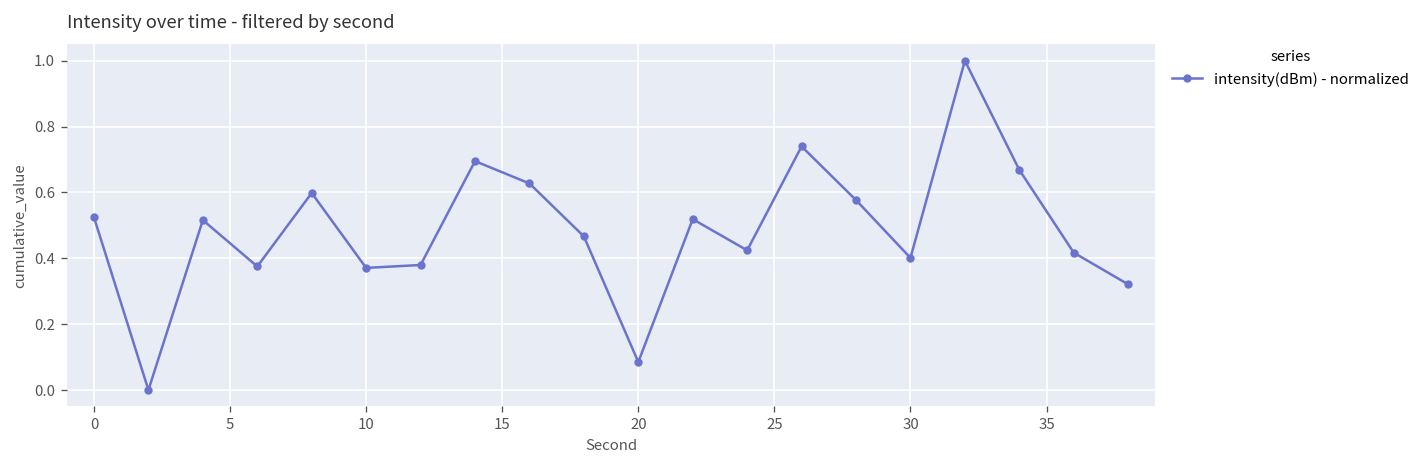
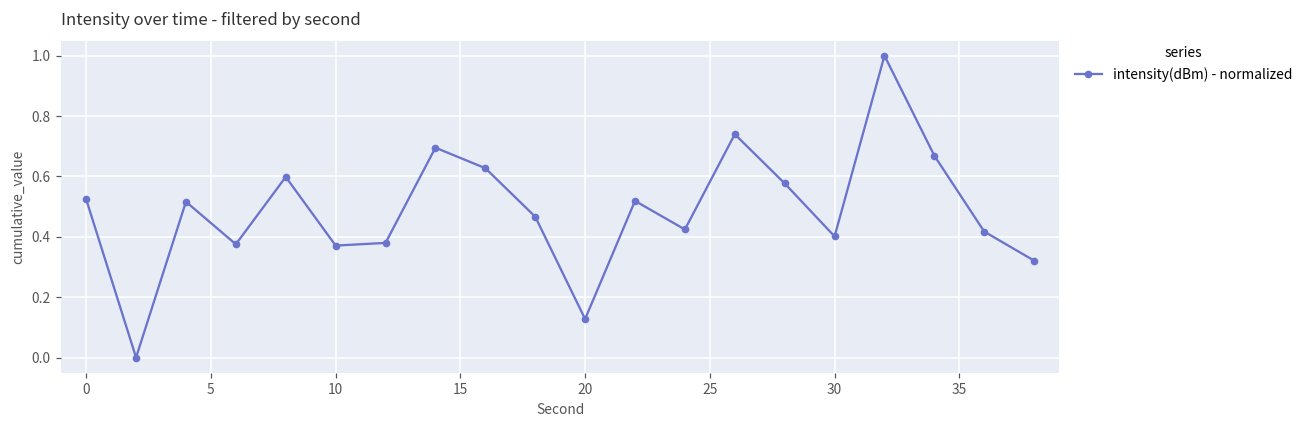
  {
    "0": 0.52,
    "10": 0.37,
-   "20": 0.08,
+   "20": 0.13,
    "30": 0.40
  }
